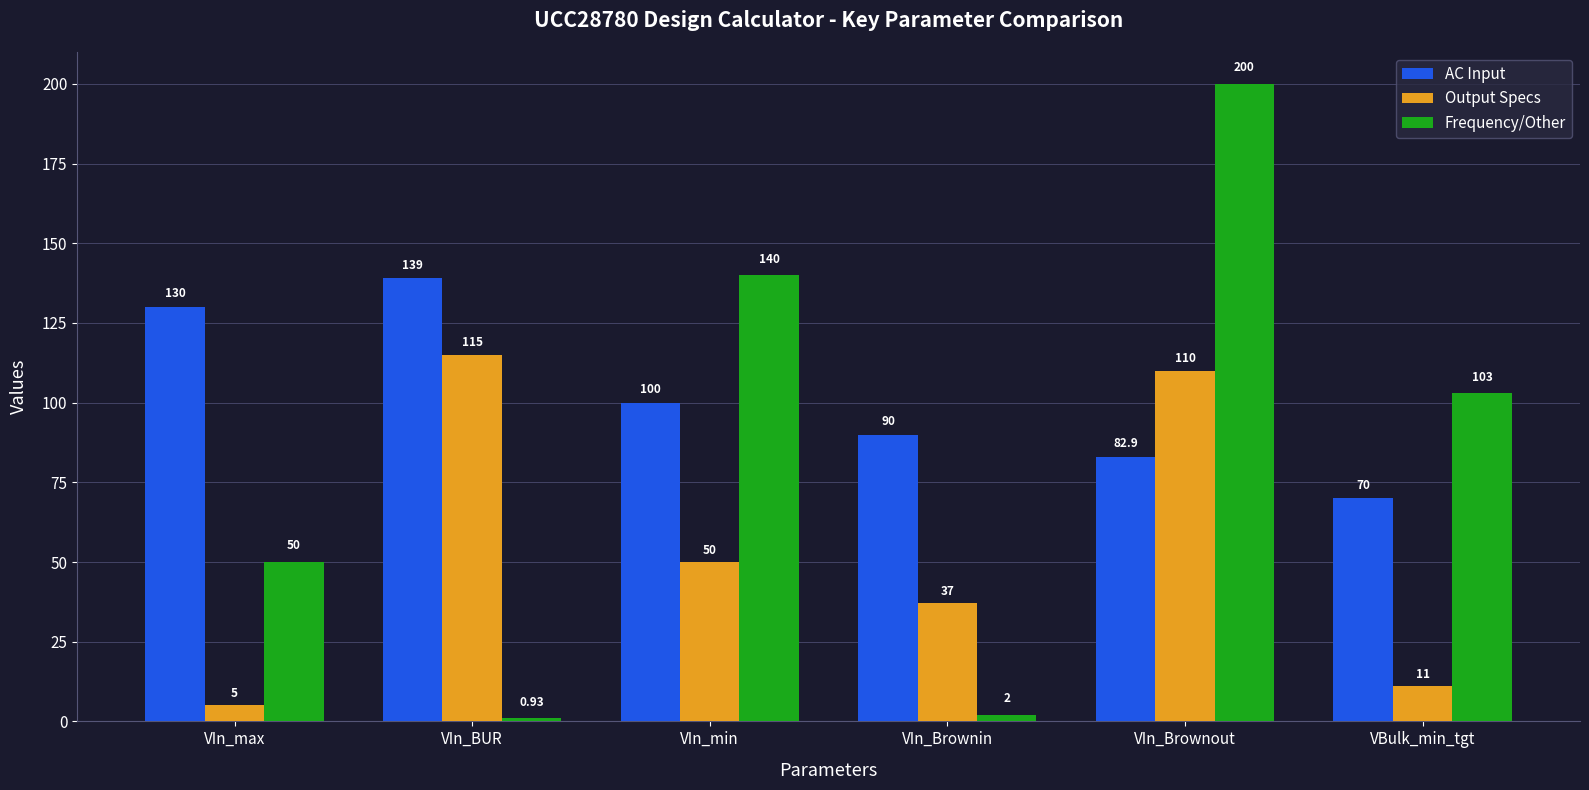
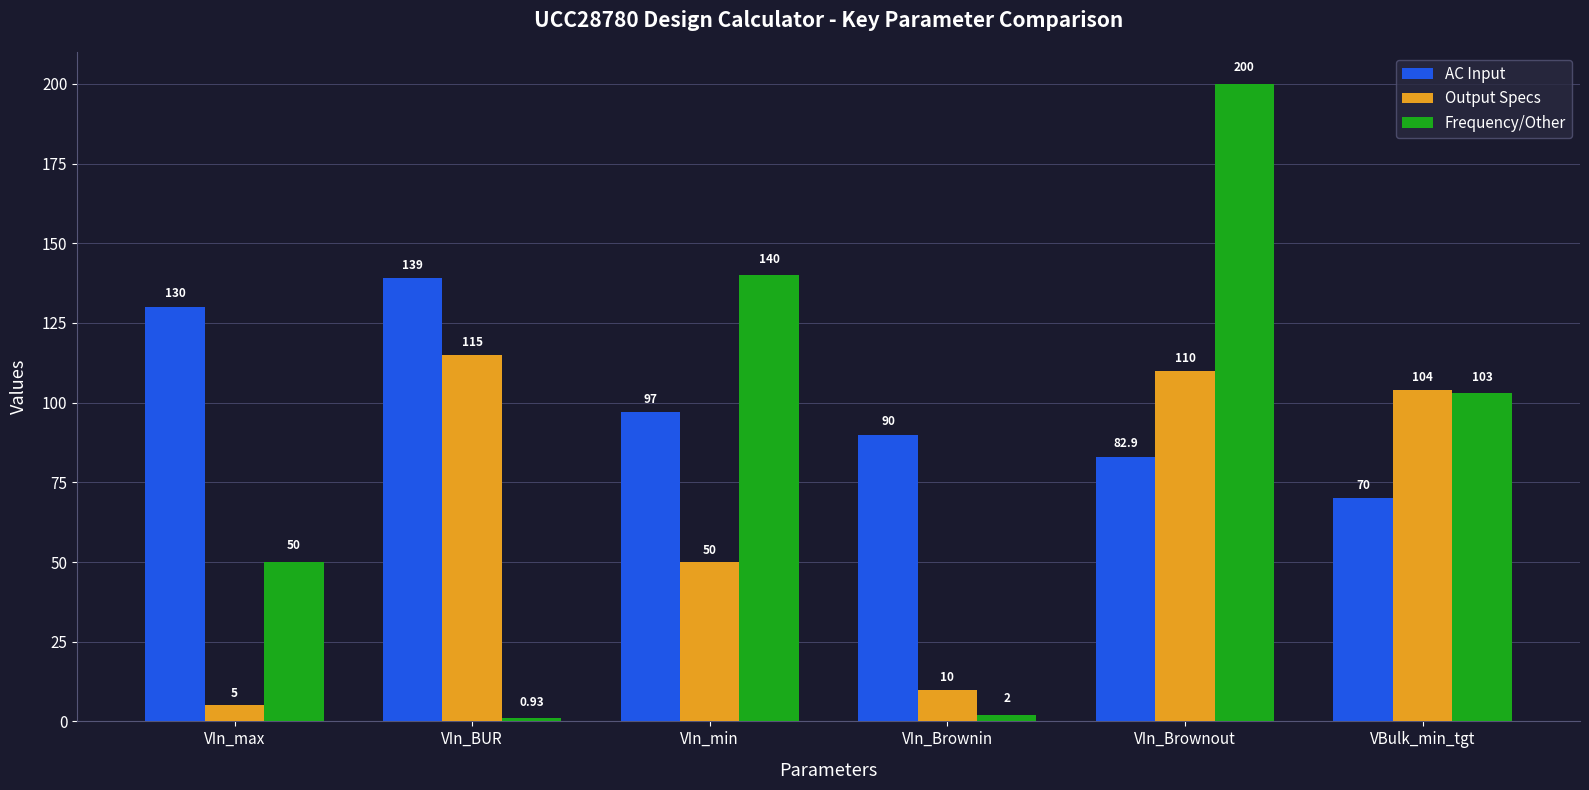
  {
    "AC Input": {
      "VIn_max": 130,
      "VIn_BUR": 139,
-     "VIn_min": 100,
+     "VIn_min": 97,
      "VIn_Brownin": 90,
      "VIn_Brownout": 82.9,
      "VBulk_min_tgt": 70
    },
    "Output Specs": {
      "VIn_max": 5,
      "VIn_BUR": 115,
      "VIn_min": 50,
-     "VIn_Brownin": 37,
+     "VIn_Brownin": 10,
      "VIn_Brownout": 110,
-     "VBulk_min_tgt": 11
+     "VBulk_min_tgt": 104
    },
    "Frequency/Other": {
      "VIn_max": 50,
      "VIn_BUR": 0.93,
      "VIn_min": 140,
      "VIn_Brownin": 2,
      "VIn_Brownout": 200,
      "VBulk_min_tgt": 103
    }
  }
